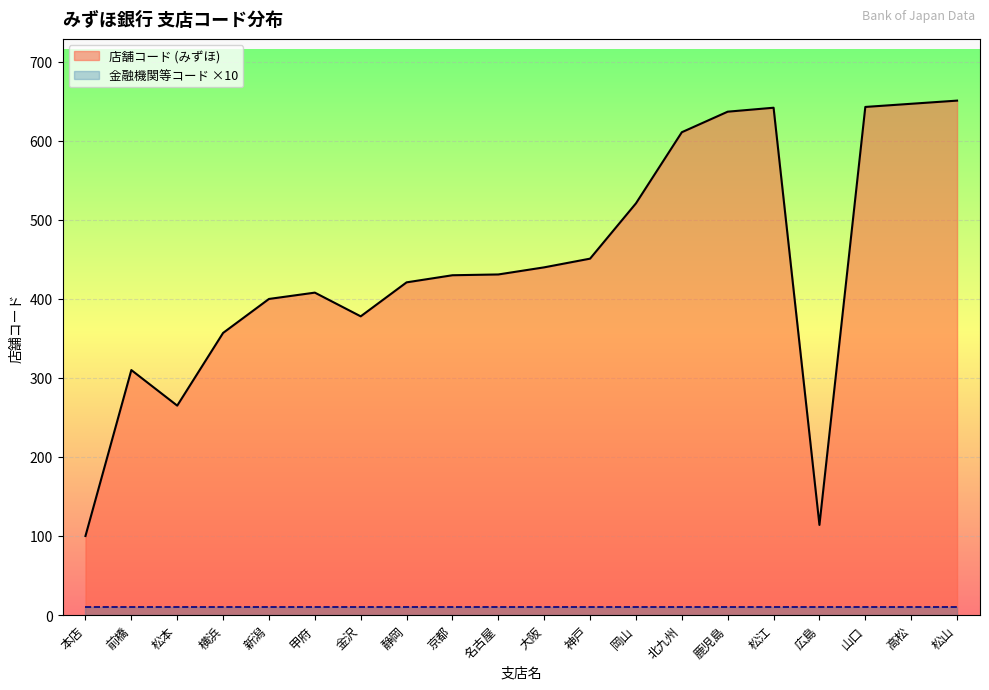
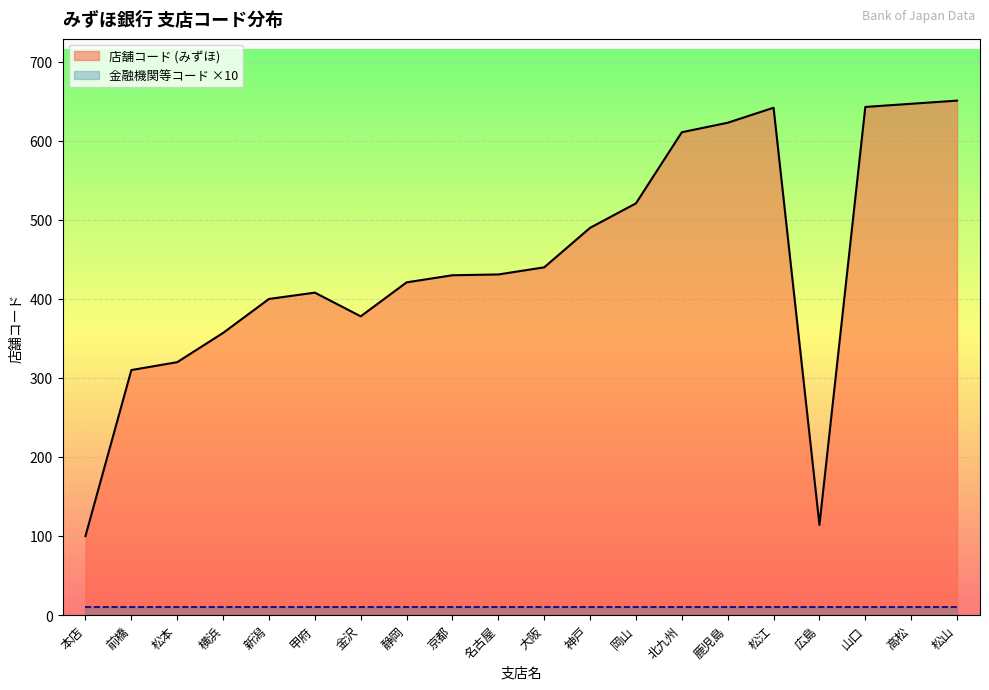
  {
    "店舗コード (みずほ)": {
      "本店": 100,
      "前橋": 310,
-     "松本": 270,
+     "松本": 320,
      "横浜": 360,
      "新潟": 400,
      "甲府": 410,
      "金沢": 380,
      "静岡": 420,
      "京都": 430,
      "名古屋": 430,
      "大阪": 440,
-     "神戸": 450,
+     "神戸": 490,
      "岡山": 520,
      "北九州": 610,
-     "鹿児島": 640,
+     "鹿児島": 620,
      "松江": 640,
      "広島": 110,
      "山口": 640,
      "高松": 650,
      "松山": 650
    },
    "金融機関等コード ×10": {
      "本店": 10,
      "前橋": 10,
      "松本": 10,
      "横浜": 10,
      "新潟": 10,
      "甲府": 10,
      "金沢": 10,
      "静岡": 10,
      "京都": 10,
      "名古屋": 10,
      "大阪": 10,
      "神戸": 10,
      "岡山": 10,
      "北九州": 10,
      "鹿児島": 10,
      "松江": 10,
      "広島": 10,
      "山口": 10,
      "高松": 10,
      "松山": 10
    }
  }
